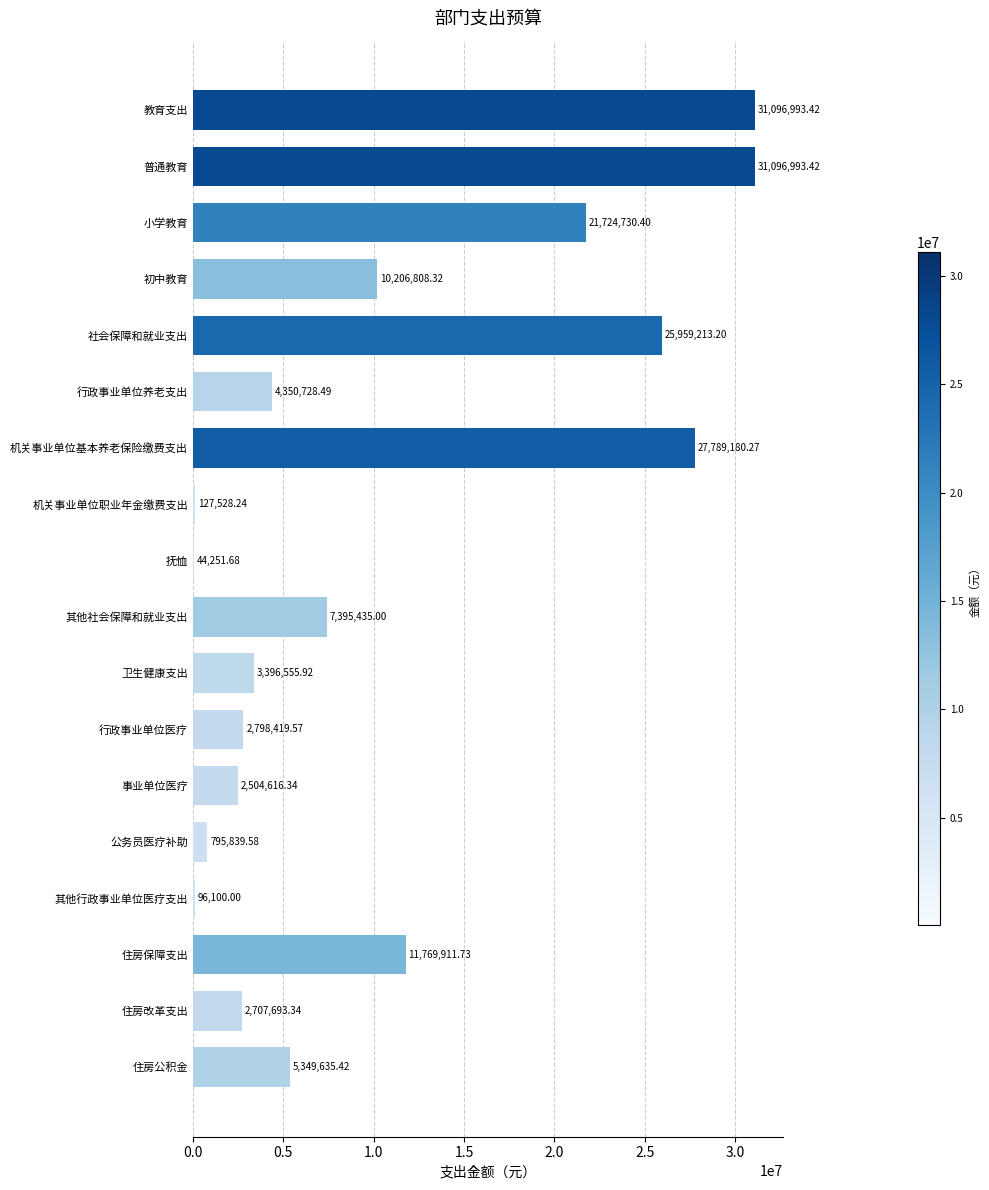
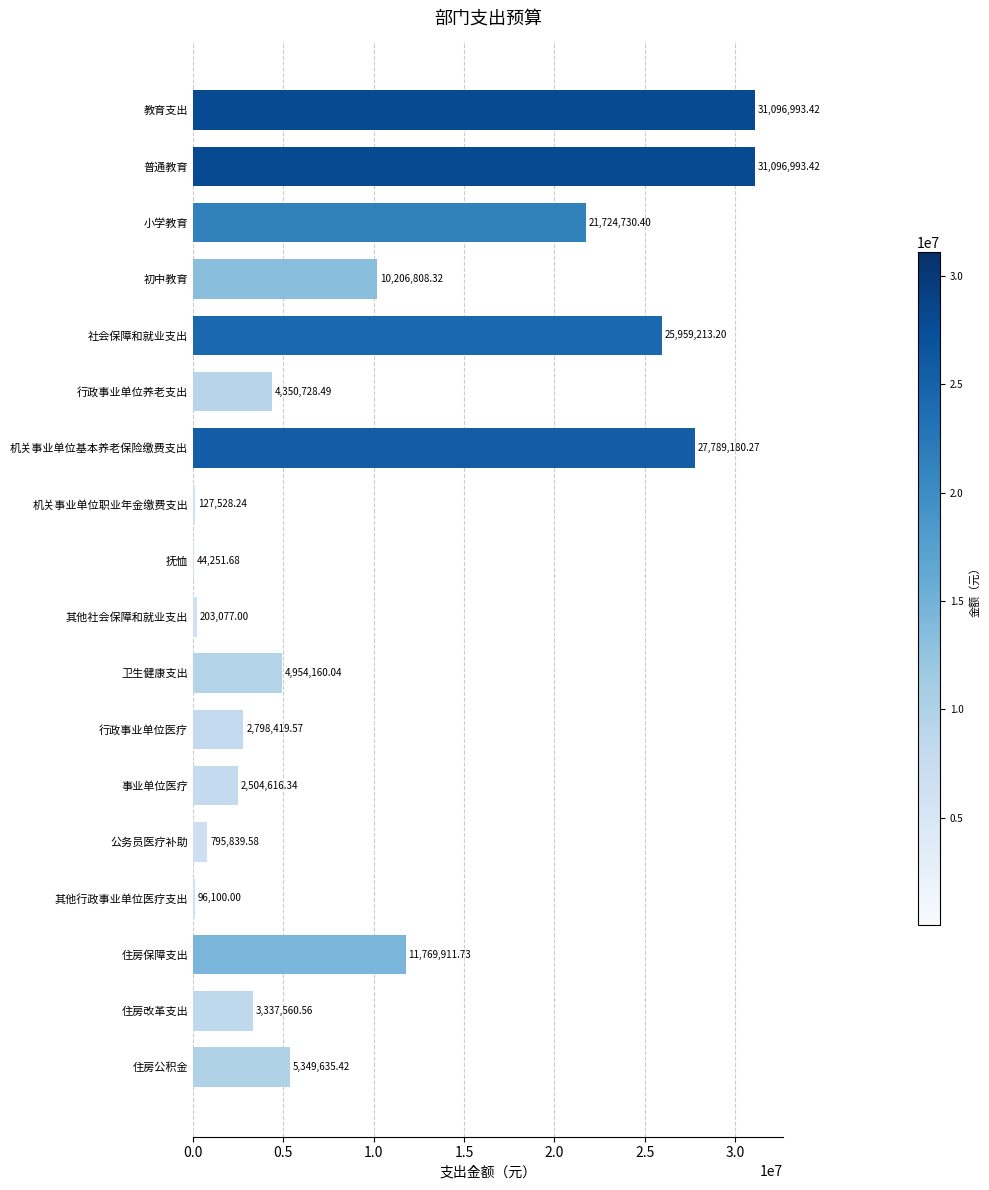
  {
    "教育支出": "31,096,993.42",
    "普通教育": "31,096,993.42",
    "小学教育": "21,724,730.40",
    "初中教育": "10,206,808.32",
    "社会保障和就业支出": "25,959,213.20",
    "行政事业单位养老支出": "4,350,728.49",
    "机关事业单位基本养老保险缴费支出": "27,789,180.27",
    "机关事业单位职业年金缴费支出": "127,528.24",
    "抚恤": "44,251.68",
-   "其他社会保障和就业支出": "7,395,435.00",
-   "卫生健康支出": "3,396,555.92",
+   "其他社会保障和就业支出": "203,077.00",
+   "卫生健康支出": "4,954,160.04",
    "行政事业单位医疗": "2,798,419.57",
    "事业单位医疗": "2,504,616.34",
    "公务员医疗补助": "795,839.58",
    "其他行政事业单位医疗支出": "96,100.00",
    "住房保障支出": "11,769,911.73",
-   "住房改革支出": "2,707,693.34",
+   "住房改革支出": "3,337,560.56",
    "住房公积金": "5,349,635.42"
  }
